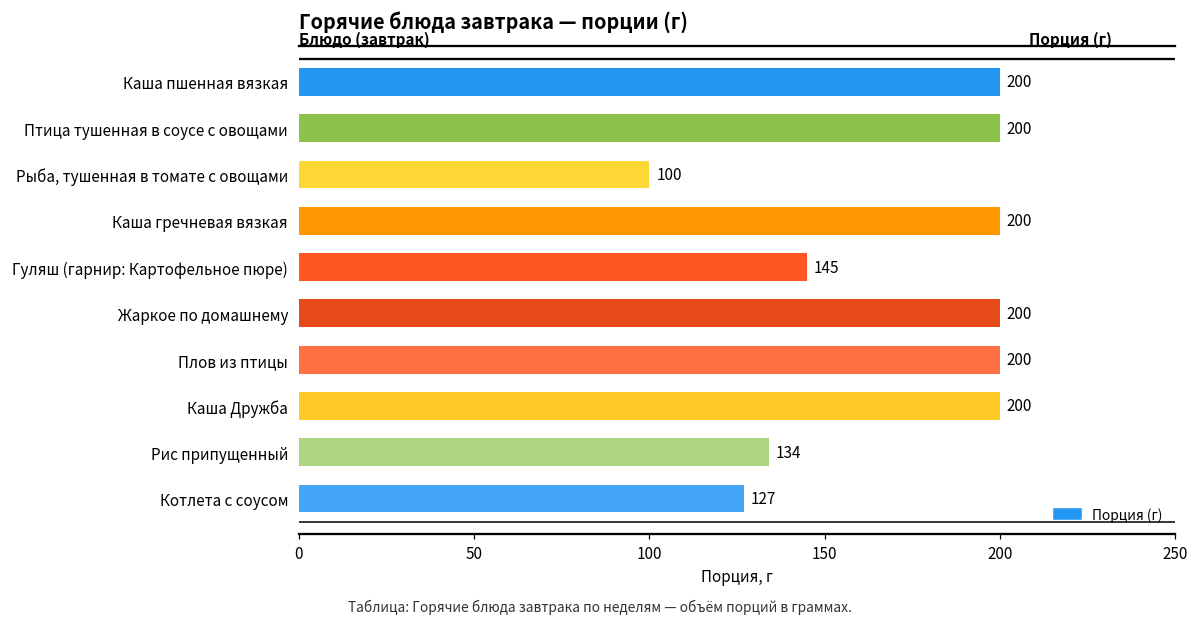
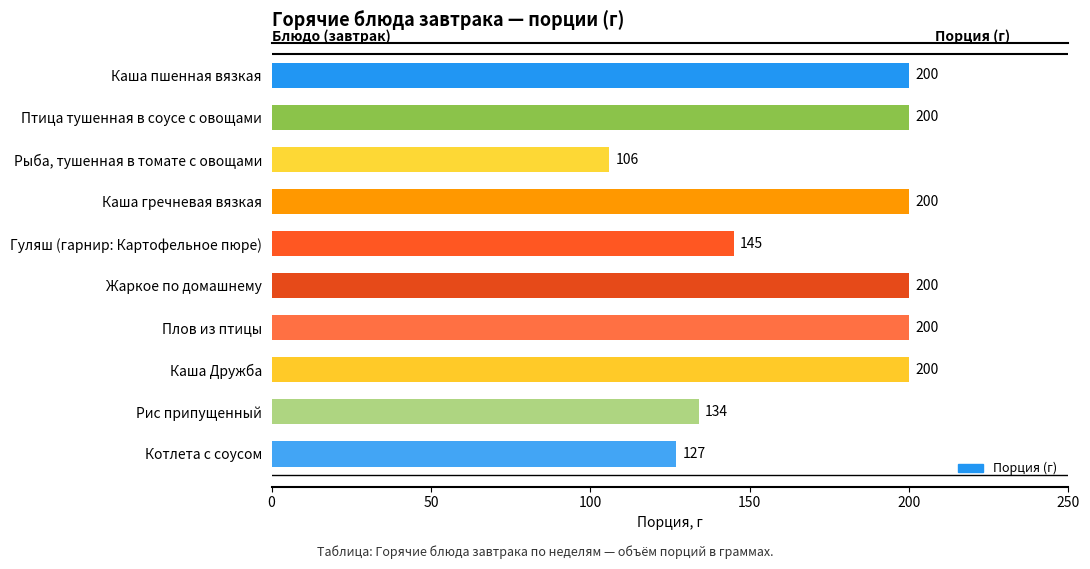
  {
    "Каша пшенная вязкая": 200,
    "Птица тушенная в соусе с овощами": 200,
-   "Рыба, тушенная в томате с овощами": 100,
+   "Рыба, тушенная в томате с овощами": 106,
    "Каша гречневая вязкая": 200,
    "Гуляш (гарнир: Картофельное пюре)": 145,
    "Жаркое по домашнему": 200,
    "Плов из птицы": 200,
    "Каша Дружба": 200,
    "Рис припущенный": 134,
    "Котлета с соусом": 127
  }
